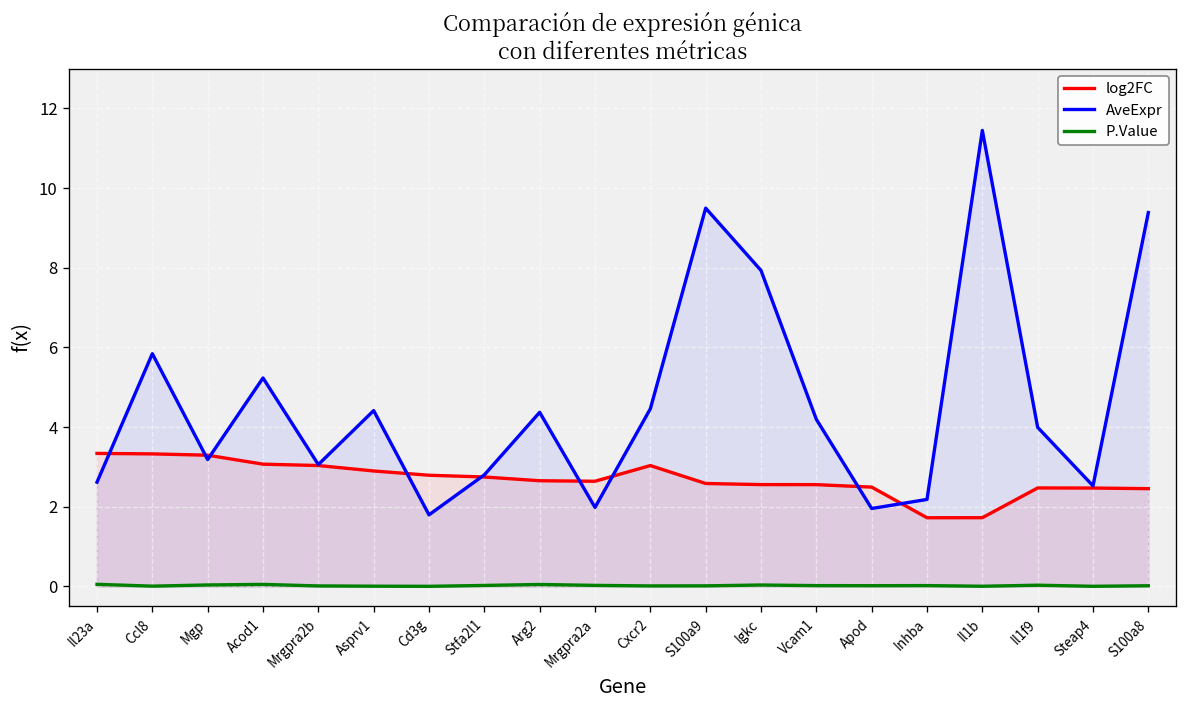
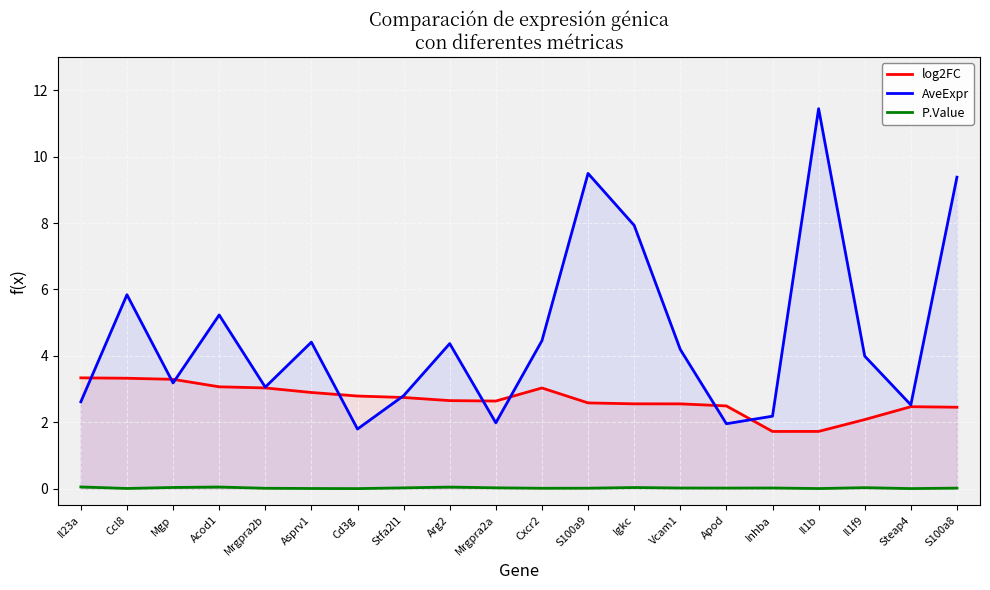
  {
    "log2FC": {
      "Il23a": 3.3,
      "Ccl8": 3.3,
      "Mgp": 3.3,
      "Acod1": 3.1,
      "Asprv1": 2.9,
      "Cd3g": 2.8,
      "Arg2": 2.7,
      "Mrgpra2a": 2.6,
      "Cxcr2": 3.0,
      "S100a9": 2.6,
      "Igkc": 2.6,
      "Vcam1": 2.6,
      "Apod": 2.5,
      "Inhba": 1.7,
      "Il1b": 1.7,
-     "Il1f9": 2.5,
+     "Il1f9": 2.1,
      "S100a8": 2.5
    },
    "AveExpr": {
      "Il23a": 2.6,
      "Ccl8": 5.8,
      "Mgp": 3.2,
      "Acod1": 5.2,
      "Asprv1": 4.4,
      "Cd3g": 1.8,
      "Arg2": 4.4,
      "Mrgpra2a": 2.0,
      "Cxcr2": 4.5,
      "S100a9": 9.5,
      "Igkc": 7.9,
      "Vcam1": 4.2,
      "Apod": 2.0,
      "Inhba": 2.2,
      "Il1b": 11.4,
      "Il1f9": 4.0,
      "S100a8": 9.4
    },
    "P.Value": {
      "Il23a": 0.1,
      "Ccl8": 0.0,
      "Mgp": 0.0,
      "Acod1": 0.0,
      "Mrgpra2b": 0.0,
      "Asprv1": 0.0,
      "Cd3g": 0.0,
      "Stfa2l1": 0.0,
      "Arg2": 0.0,
      "Mrgpra2a": 0.0,
      "Cxcr2": 0.0,
      "S100a9": 0.0,
      "Igkc": 0.0,
      "Vcam1": 0.0,
      "Apod": 0.0,
      "Inhba": 0.0,
      "Il1b": 0.0,
      "Il1f9": 0.0,
      "Steap4": 0.0,
      "S100a8": 0.0
    }
  }
